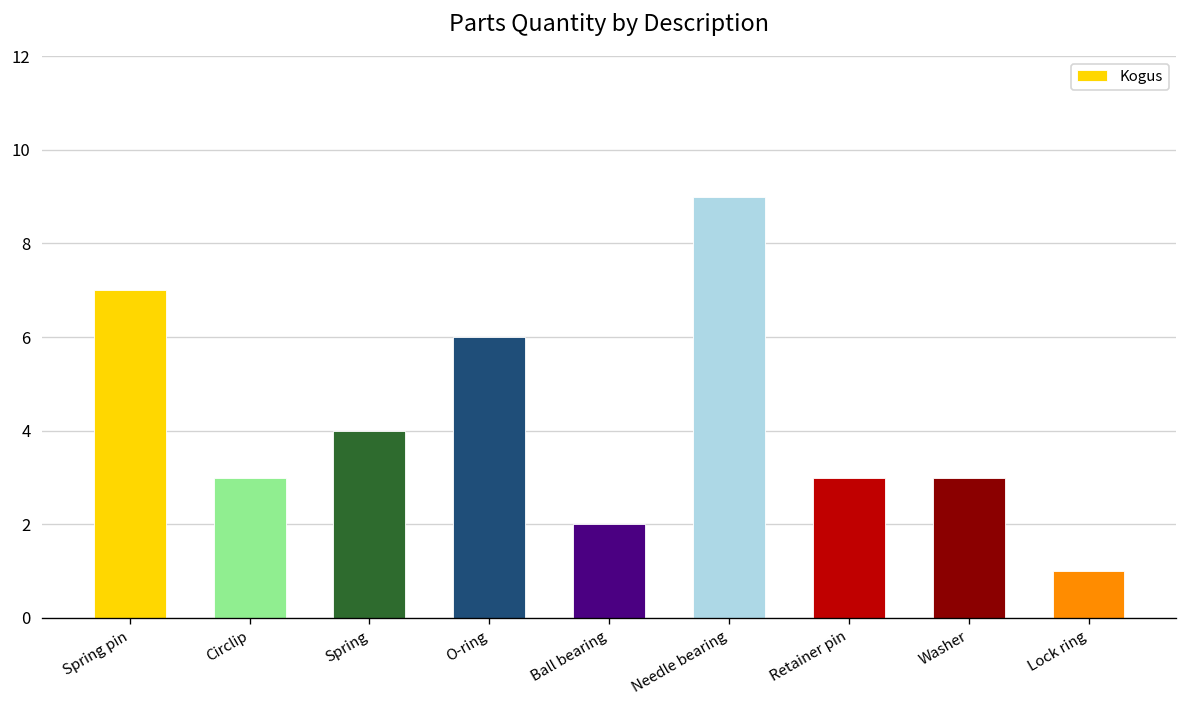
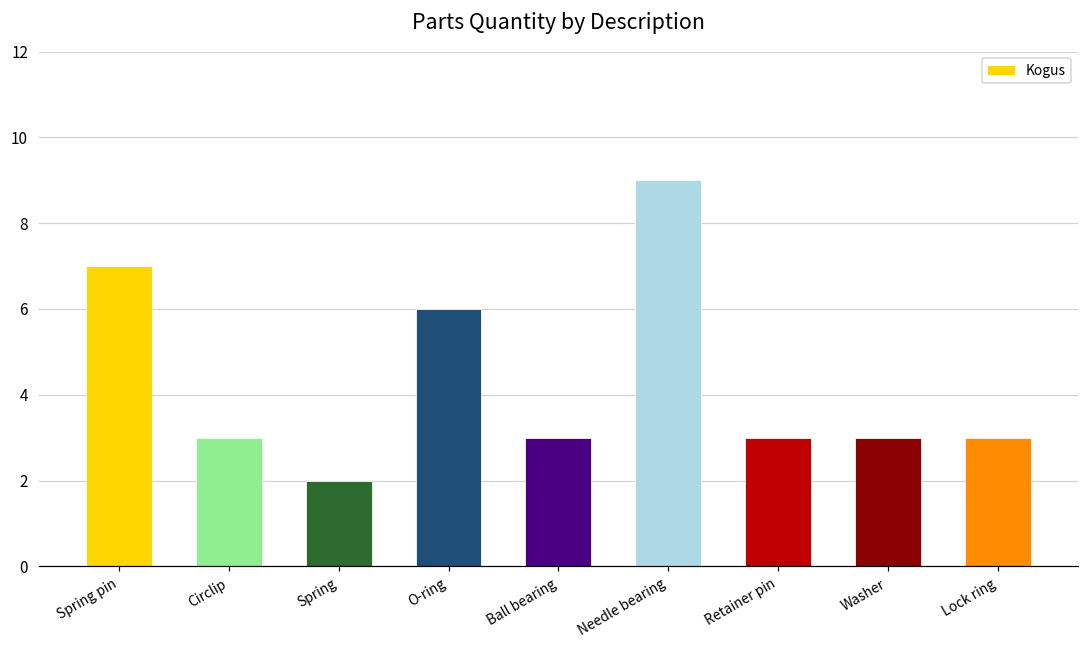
  {
    "Spring pin": 7,
    "Circlip": 3,
-   "Spring": 4,
+   "Spring": 2,
    "O-ring": 6,
-   "Ball bearing": 2,
+   "Ball bearing": 3,
    "Needle bearing": 9,
    "Retainer pin": 3,
    "Washer": 3,
-   "Lock ring": 1
+   "Lock ring": 3
  }
